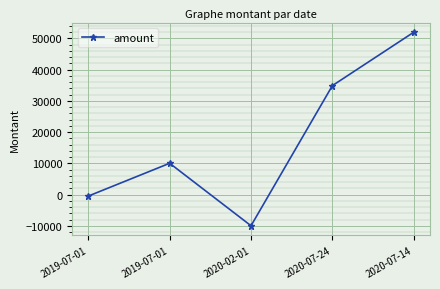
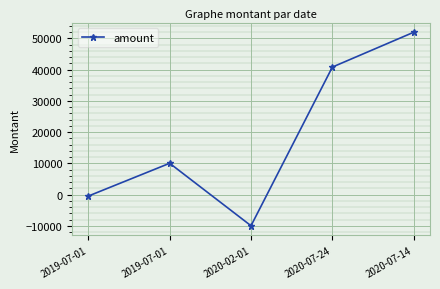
  {
    "2020-02-01": -10000,
-   "2020-07-24": 35000,
+   "2020-07-24": 41000,
    "2020-07-14": 52000
  }
